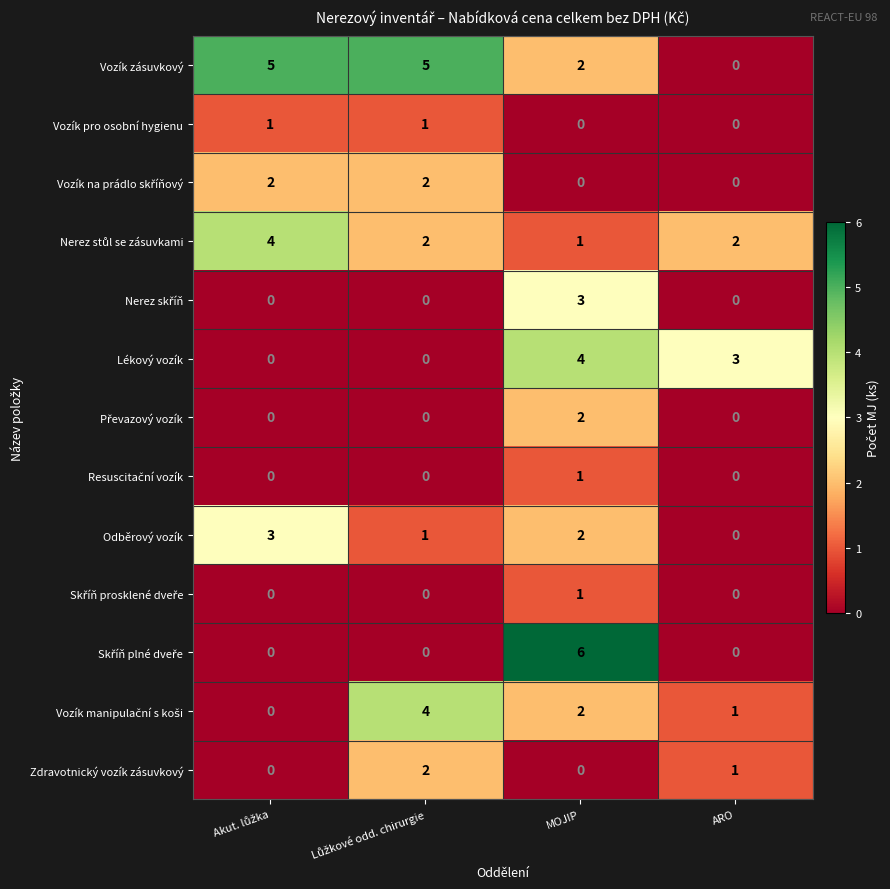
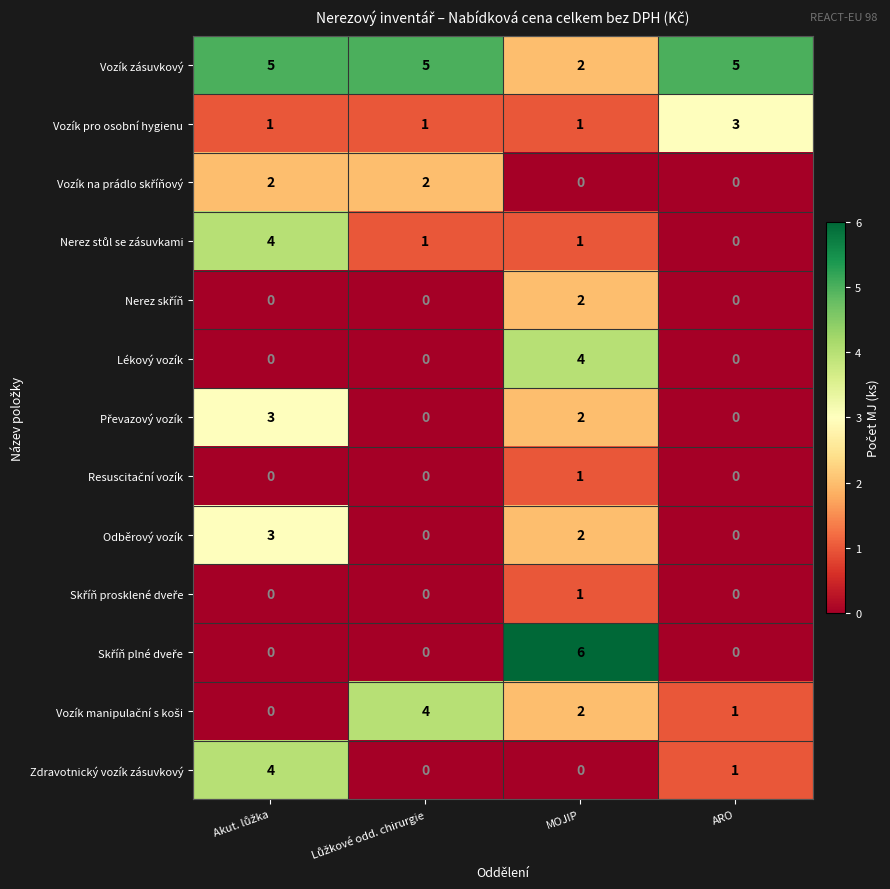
  {
    "Vozík zásuvkový": {
      "Akut. lůžka": 5,
      "Lůžkové odd. chirurgie": 5,
      "MOJIP": 2,
-     "ARO": 0
+     "ARO": 5
    },
    "Vozík pro osobní hygienu": {
      "Akut. lůžka": 1,
      "Lůžkové odd. chirurgie": 1,
-     "MOJIP": 0,
-     "ARO": 0
+     "MOJIP": 1,
+     "ARO": 3
    },
    "Vozík na prádlo skříňový": {
      "Akut. lůžka": 2,
      "Lůžkové odd. chirurgie": 2,
      "MOJIP": 0,
      "ARO": 0
    },
    "Nerez stůl se zásuvkami": {
      "Akut. lůžka": 4,
-     "Lůžkové odd. chirurgie": 2,
+     "Lůžkové odd. chirurgie": 1,
      "MOJIP": 1,
-     "ARO": 2
+     "ARO": 0
    },
    "Nerez skříň": {
      "Akut. lůžka": 0,
      "Lůžkové odd. chirurgie": 0,
-     "MOJIP": 3,
+     "MOJIP": 2,
      "ARO": 0
    },
    "Lékový vozík": {
      "Akut. lůžka": 0,
      "Lůžkové odd. chirurgie": 0,
      "MOJIP": 4,
-     "ARO": 3
+     "ARO": 0
    },
    "Převazový vozík": {
-     "Akut. lůžka": 0,
+     "Akut. lůžka": 3,
      "Lůžkové odd. chirurgie": 0,
      "MOJIP": 2,
      "ARO": 0
    },
    "Resuscitační vozík": {
      "Akut. lůžka": 0,
      "Lůžkové odd. chirurgie": 0,
      "MOJIP": 1,
      "ARO": 0
    },
    "Odběrový vozík": {
      "Akut. lůžka": 3,
-     "Lůžkové odd. chirurgie": 1,
+     "Lůžkové odd. chirurgie": 0,
      "MOJIP": 2,
      "ARO": 0
    },
    "Skříň prosklené dveře": {
      "Akut. lůžka": 0,
      "Lůžkové odd. chirurgie": 0,
      "MOJIP": 1,
      "ARO": 0
    },
    "Skříň plné dveře": {
      "Akut. lůžka": 0,
      "Lůžkové odd. chirurgie": 0,
      "MOJIP": 6,
      "ARO": 0
    },
    "Vozík manipulační s koši": {
      "Akut. lůžka": 0,
      "Lůžkové odd. chirurgie": 4,
      "MOJIP": 2,
      "ARO": 1
    },
    "Zdravotnický vozík zásuvkový": {
-     "Akut. lůžka": 0,
-     "Lůžkové odd. chirurgie": 2,
+     "Akut. lůžka": 4,
+     "Lůžkové odd. chirurgie": 0,
      "MOJIP": 0,
      "ARO": 1
    }
  }
